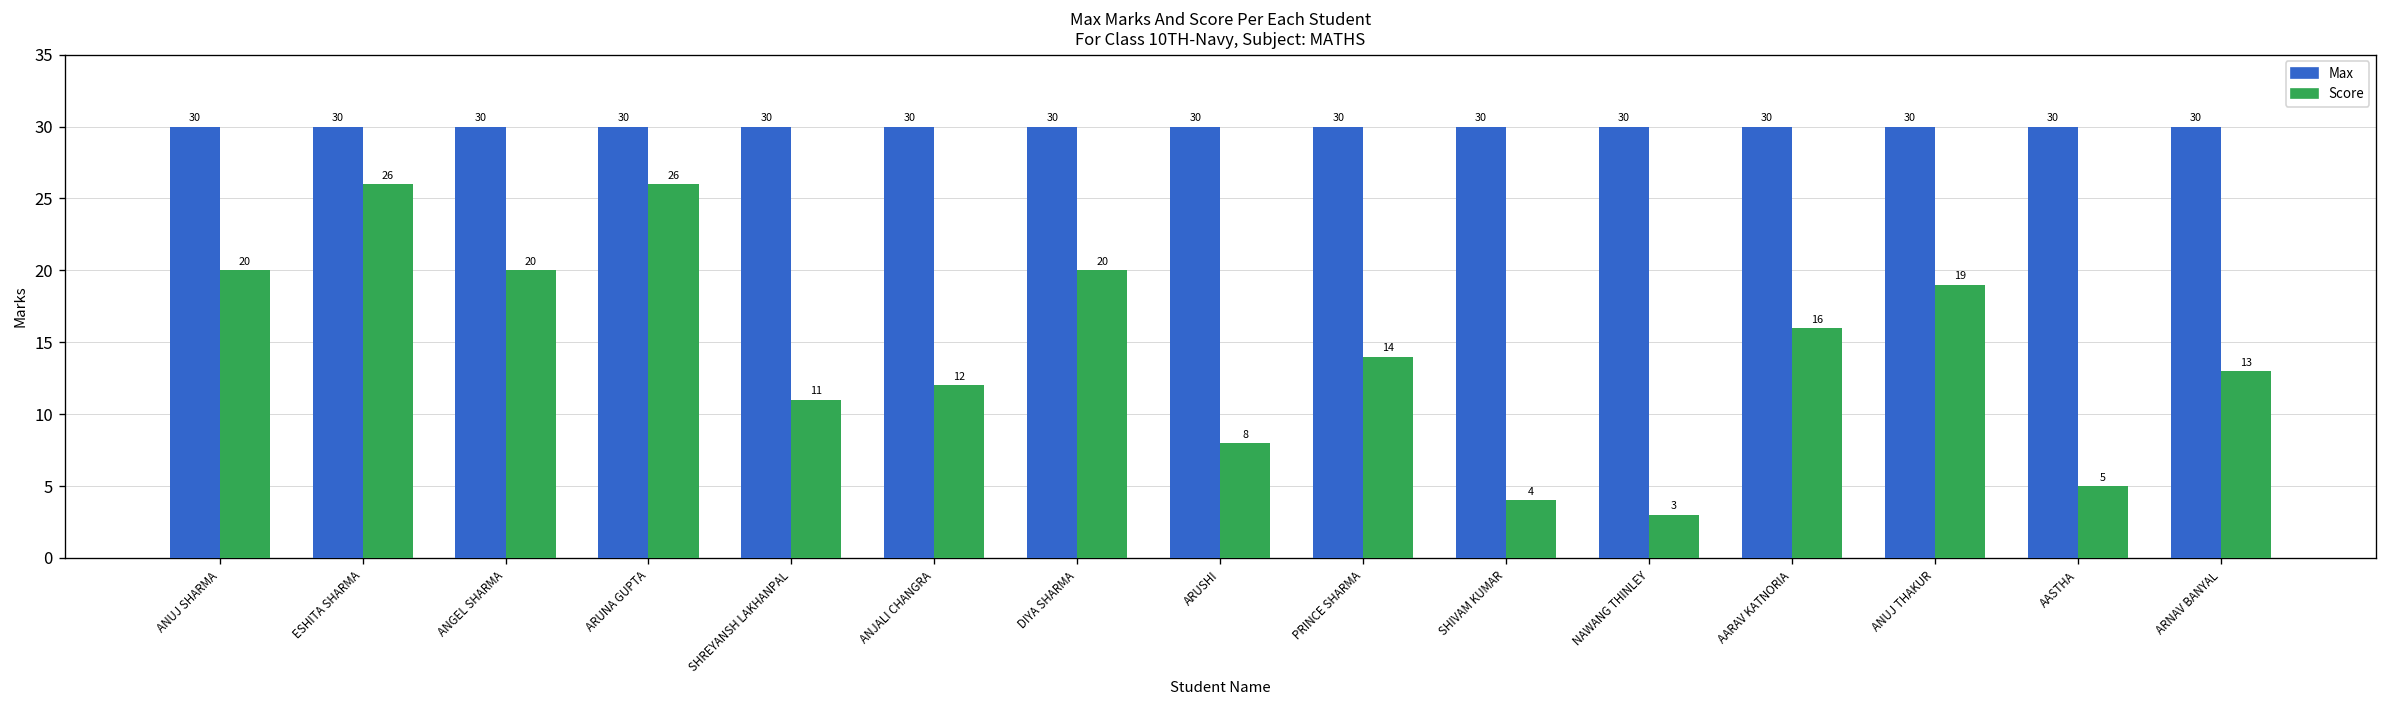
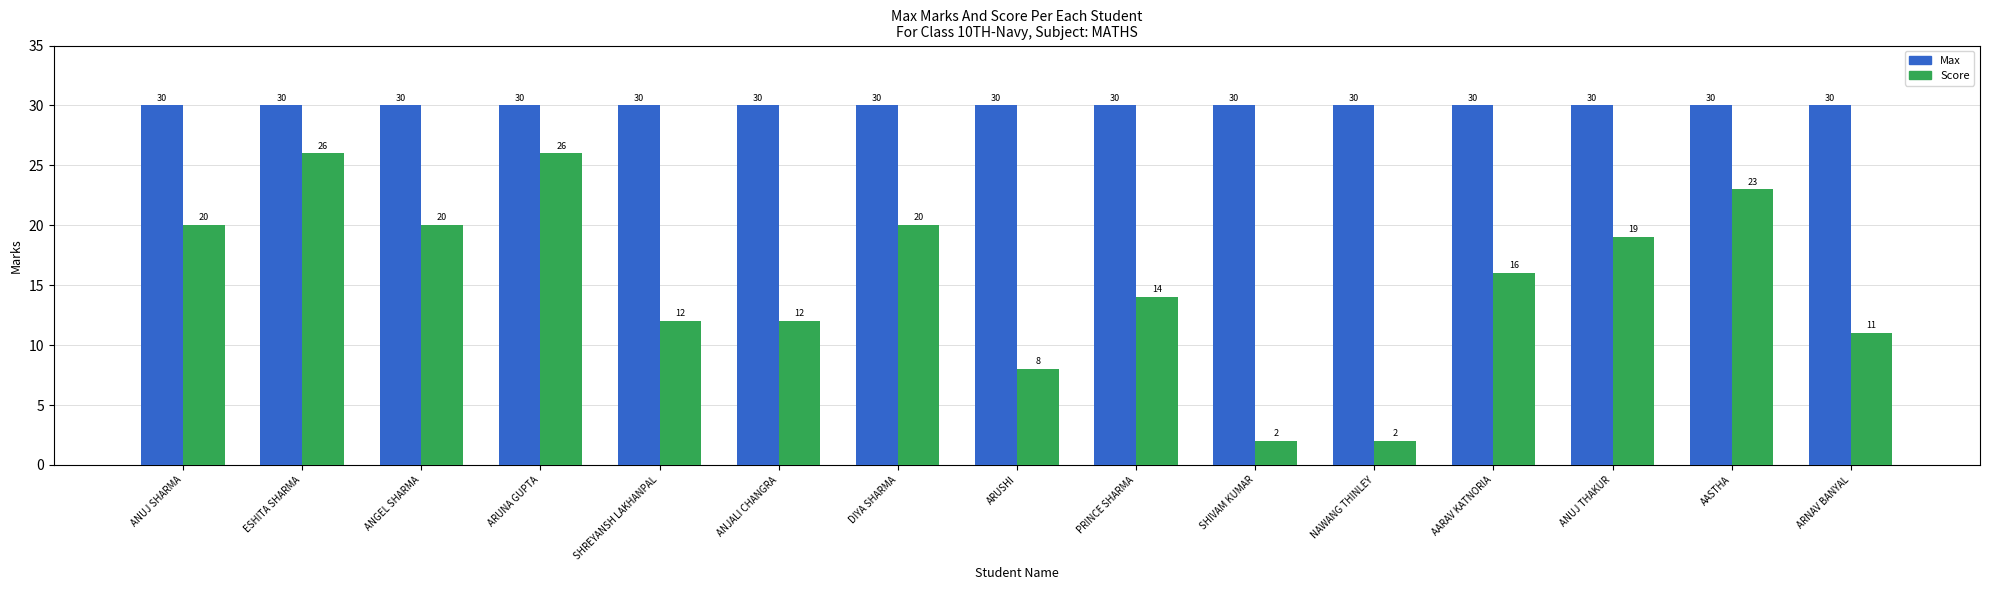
  {
    "Max": {
      "ANUJ SHARMA": 30,
      "ESHITA SHARMA": 30,
      "ANGEL SHARMA": 30,
      "ARUNA GUPTA": 30,
      "SHREYANSH LAKHANPAL": 30,
      "ANJALI CHANGRA": 30,
      "DIYA SHARMA": 30,
      "ARUSHI": 30,
      "PRINCE SHARMA": 30,
      "SHIVAM KUMAR": 30,
      "NAWANG THINLEY": 30,
      "AARAV KATNORIA": 30,
      "ANUJ THAKUR": 30,
      "AASTHA": 30,
      "ARNAV BANYAL": 30
    },
    "Score": {
      "ANUJ SHARMA": 20,
      "ESHITA SHARMA": 26,
      "ANGEL SHARMA": 20,
      "ARUNA GUPTA": 26,
-     "SHREYANSH LAKHANPAL": 11,
+     "SHREYANSH LAKHANPAL": 12,
      "ANJALI CHANGRA": 12,
      "DIYA SHARMA": 20,
      "ARUSHI": 8,
      "PRINCE SHARMA": 14,
-     "SHIVAM KUMAR": 4,
-     "NAWANG THINLEY": 3,
+     "SHIVAM KUMAR": 2,
+     "NAWANG THINLEY": 2,
      "AARAV KATNORIA": 16,
      "ANUJ THAKUR": 19,
-     "AASTHA": 5,
-     "ARNAV BANYAL": 13
+     "AASTHA": 23,
+     "ARNAV BANYAL": 11
    }
  }
